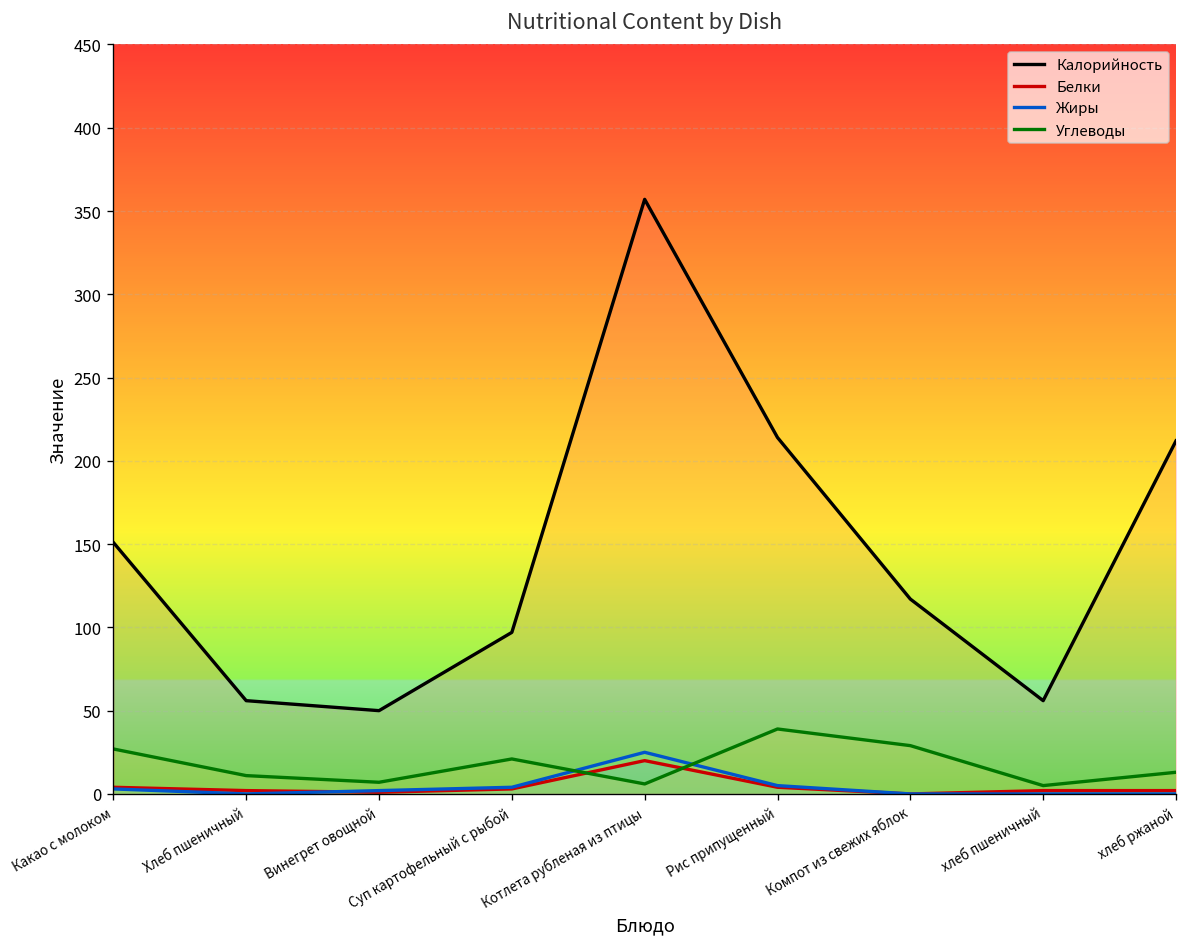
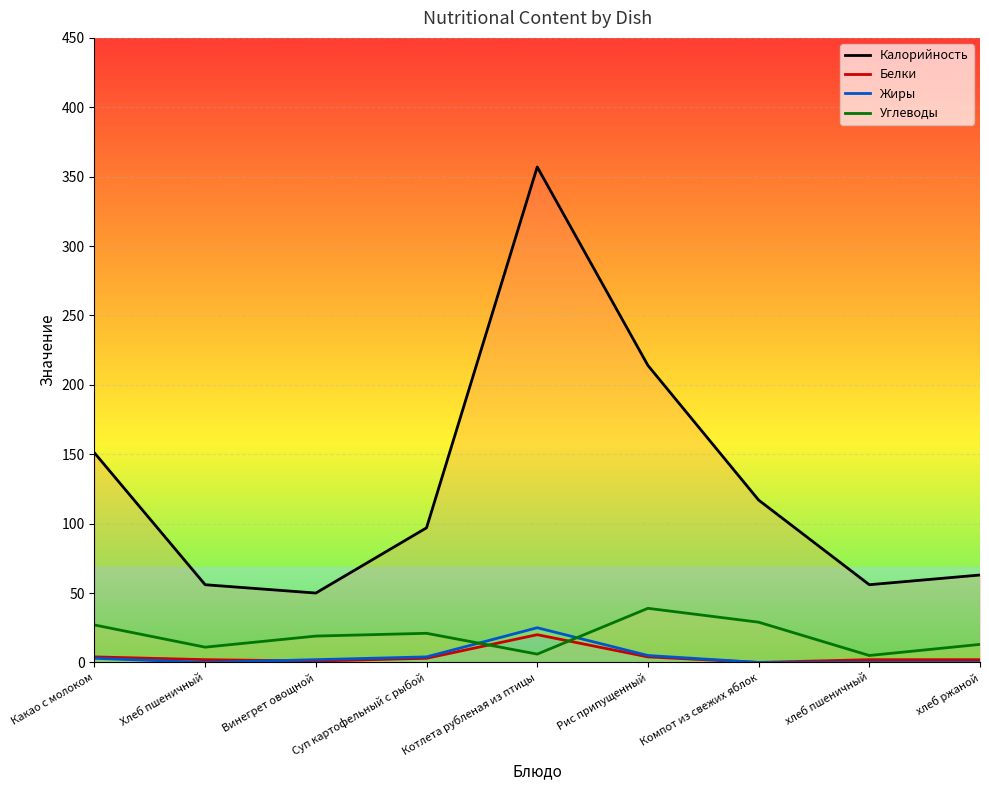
  {
    "Калорийность": {
      "Какао с молоком": 151,
      "Хлеб пшеничный": 56,
      "Винегрет овощной": 50,
      "Суп картофельный с рыбой": 97,
      "Котлета рубленая из птицы": 357,
      "Рис припущенный": 214,
      "Компот из свежих яблок": 117,
      "хлеб пшеничный": 56,
-     "хлеб ржаной": 212
+     "хлеб ржаной": 63
    },
    "Белки": {
      "Хлеб пшеничный": 2,
      "Котлета рубленая из птицы": 20,
      "хлеб пшеничный": 2,
      "хлеб ржаной": 2
    },
    "Жиры": {
      "Хлеб пшеничный": 0,
      "Котлета рубленая из птицы": 25,
      "хлеб пшеничный": 0,
      "хлеб ржаной": 0
    },
    "Углеводы": {
      "Какао с молоком": 27,
      "Хлеб пшеничный": 11,
-     "Винегрет овощной": 7,
+     "Винегрет овощной": 19,
      "Суп картофельный с рыбой": 21,
      "Котлета рубленая из птицы": 6,
      "Рис припущенный": 39,
      "Компот из свежих яблок": 29,
      "хлеб пшеничный": 5,
      "хлеб ржаной": 13
    }
  }
